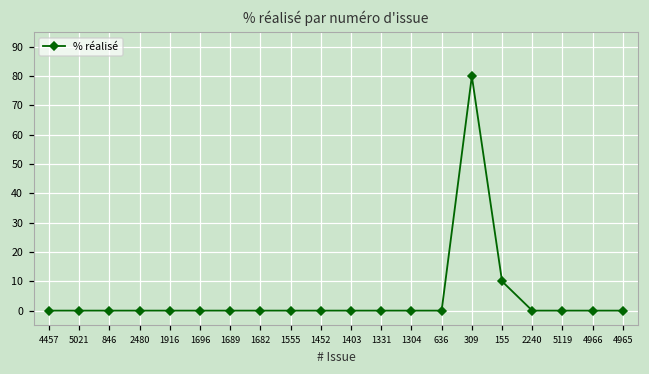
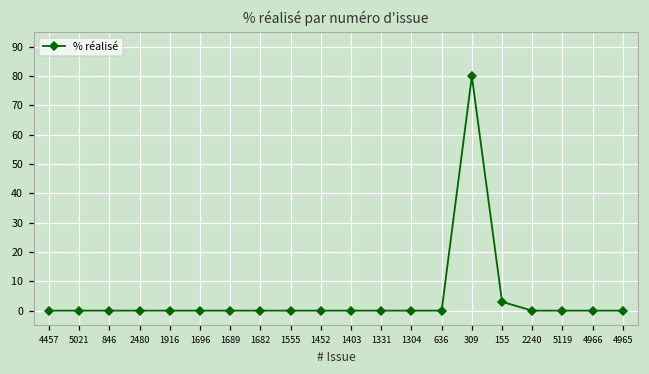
  {
    "4457": 0,
    "5021": 0,
    "846": 0,
    "2480": 0,
    "1916": 0,
    "1696": 0,
    "1689": 0,
    "1682": 0,
    "1555": 0,
    "1452": 0,
    "1403": 0,
    "1331": 0,
    "1304": 0,
    "636": 0,
    "309": 80,
-   "155": 10,
+   "155": 3,
    "2240": 0,
    "5119": 0,
    "4966": 0,
    "4965": 0
  }
